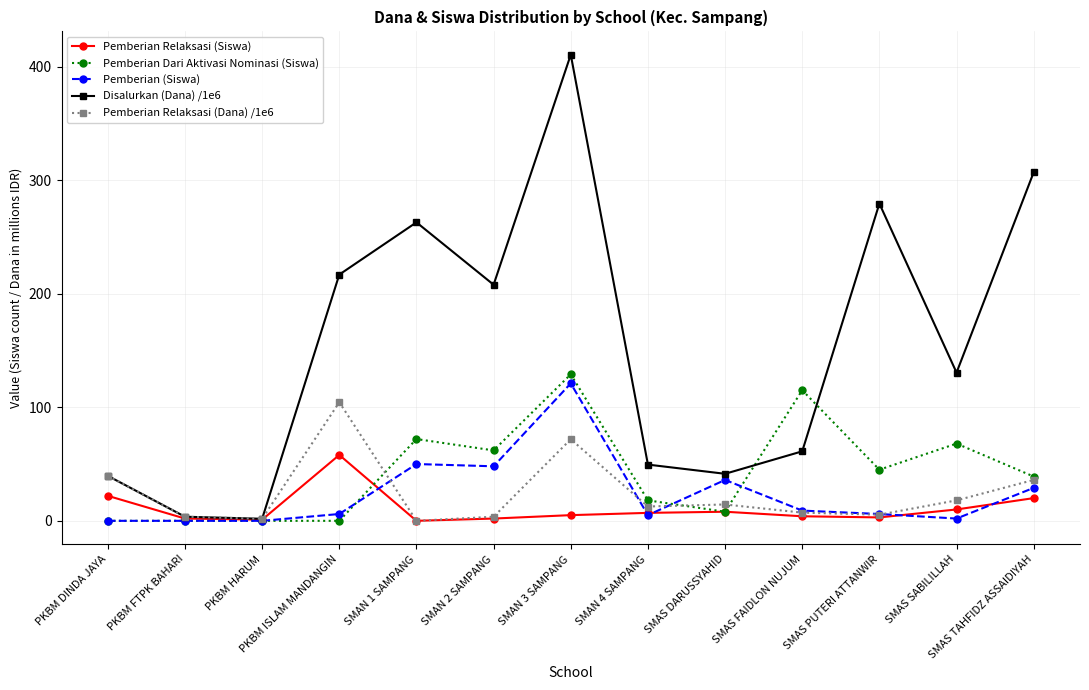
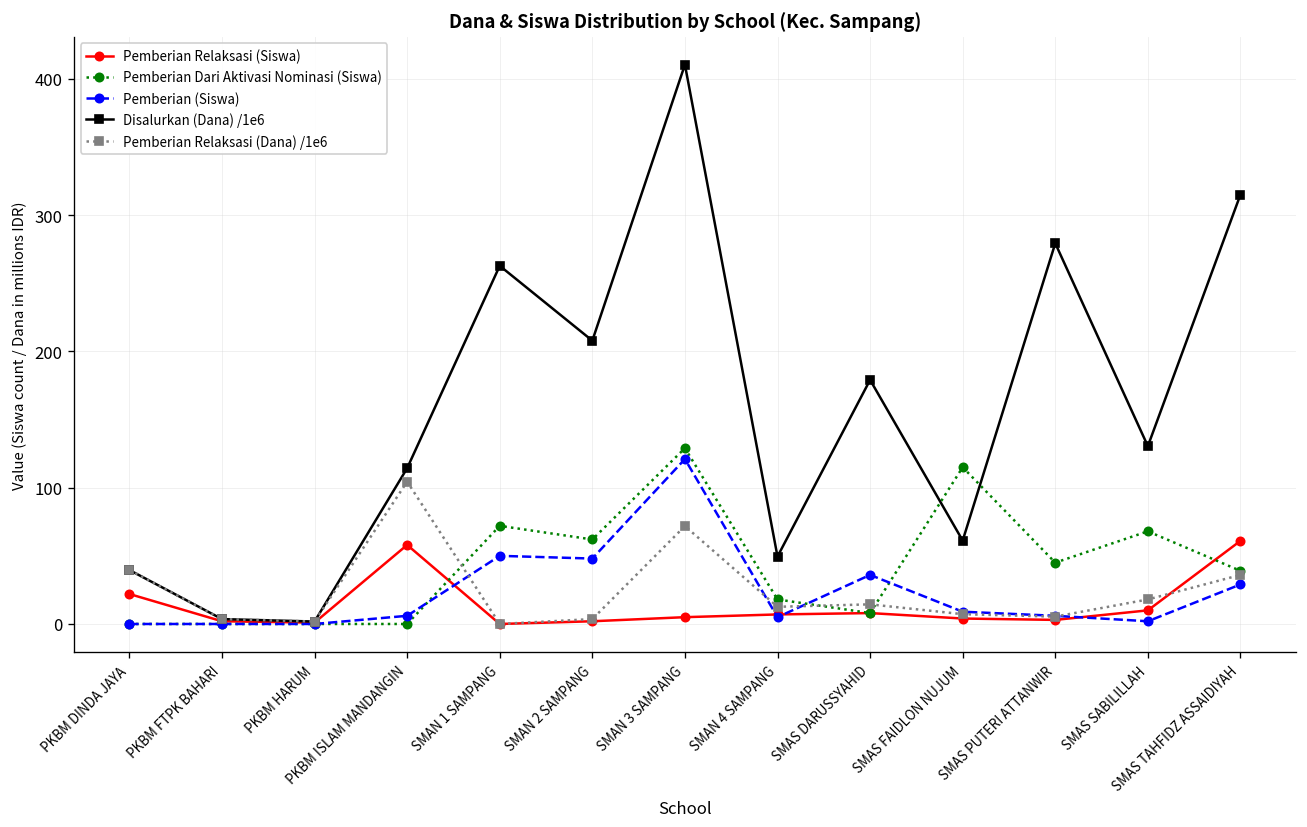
  {
    "Pemberian Relaksasi (Siswa)": {
      "PKBM DINDA JAYA": 22,
      "PKBM ISLAM MANDANGIN": 58,
      "SMAN 3 SAMPANG": 5,
      "SMAS FAIDLON NUJUM": 4,
      "SMAS PUTERI ATTANWIR": 3,
      "SMAS SABILILLAH": 10,
-     "SMAS TAHFIDZ ASSAIDIYAH": 20
+     "SMAS TAHFIDZ ASSAIDIYAH": 61
    },
    "Pemberian Dari Aktivasi Nominasi (Siswa)": {
      "PKBM ISLAM MANDANGIN": 0,
      "SMAN 1 SAMPANG": 72,
      "SMAN 2 SAMPANG": 62,
      "SMAN 3 SAMPANG": 129,
      "SMAN 4 SAMPANG": 18,
      "SMAS FAIDLON NUJUM": 115,
      "SMAS PUTERI ATTANWIR": 45,
      "SMAS SABILILLAH": 68,
      "SMAS TAHFIDZ ASSAIDIYAH": 39
    },
    "Pemberian (Siswa)": {
      "PKBM ISLAM MANDANGIN": 6,
      "SMAN 1 SAMPANG": 50,
      "SMAN 2 SAMPANG": 48,
      "SMAN 3 SAMPANG": 121,
      "SMAS DARUSSYAHID": 36,
      "SMAS SABILILLAH": 2,
      "SMAS TAHFIDZ ASSAIDIYAH": 29
    },
    "Disalurkan (Dana) /1e6": {
-     "PKBM ISLAM MANDANGIN": 217,
+     "PKBM ISLAM MANDANGIN": 114,
      "SMAN 1 SAMPANG": 263,
      "SMAN 2 SAMPANG": 208,
      "SMAN 3 SAMPANG": 410,
      "SMAN 4 SAMPANG": 50,
-     "SMAS DARUSSYAHID": 41,
+     "SMAS DARUSSYAHID": 179,
      "SMAS FAIDLON NUJUM": 61,
      "SMAS PUTERI ATTANWIR": 279,
      "SMAS SABILILLAH": 131,
-     "SMAS TAHFIDZ ASSAIDIYAH": 307
+     "SMAS TAHFIDZ ASSAIDIYAH": 315
    },
    "Pemberian Relaksasi (Dana) /1e6": {
      "PKBM ISLAM MANDANGIN": 104,
      "SMAN 3 SAMPANG": 72,
      "SMAN 4 SAMPANG": 13,
      "SMAS DARUSSYAHID": 14,
      "SMAS SABILILLAH": 18,
      "SMAS TAHFIDZ ASSAIDIYAH": 36
    }
  }
